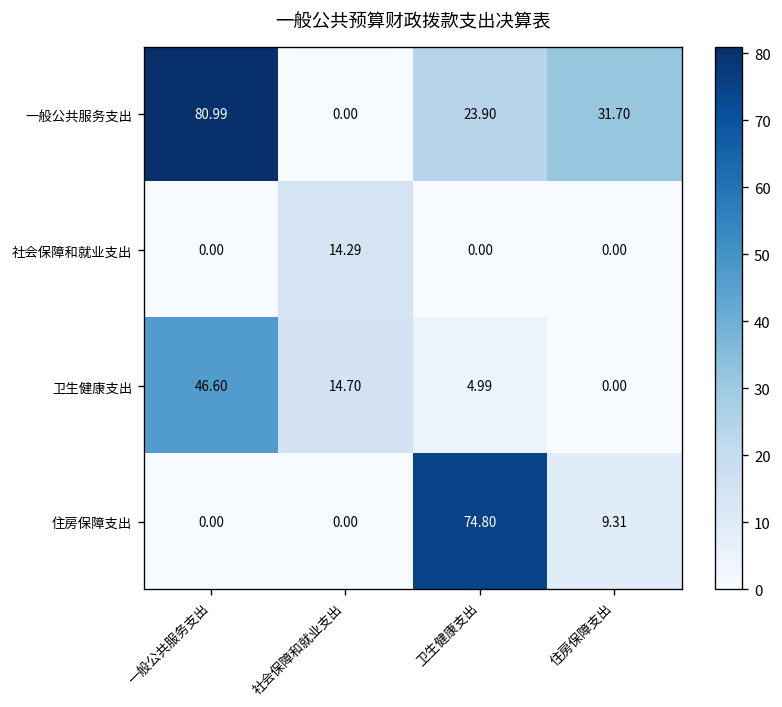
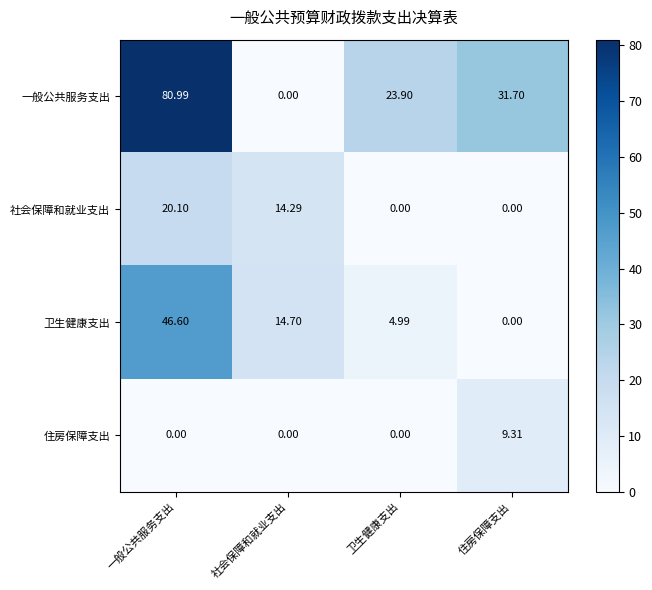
  {
    "一般公共服务支出": {
      "一般公共服务支出": 80.99,
      "社会保障和就业支出": 0.00,
      "卫生健康支出": 23.90,
      "住房保障支出": 31.70
    },
    "社会保障和就业支出": {
-     "一般公共服务支出": 0.00,
+     "一般公共服务支出": 20.10,
      "社会保障和就业支出": 14.29,
      "卫生健康支出": 0.00,
      "住房保障支出": 0.00
    },
    "卫生健康支出": {
      "一般公共服务支出": 46.60,
      "社会保障和就业支出": 14.70,
      "卫生健康支出": 4.99,
      "住房保障支出": 0.00
    },
    "住房保障支出": {
      "一般公共服务支出": 0.00,
      "社会保障和就业支出": 0.00,
-     "卫生健康支出": 74.80,
+     "卫生健康支出": 0.00,
      "住房保障支出": 9.31
    }
  }
